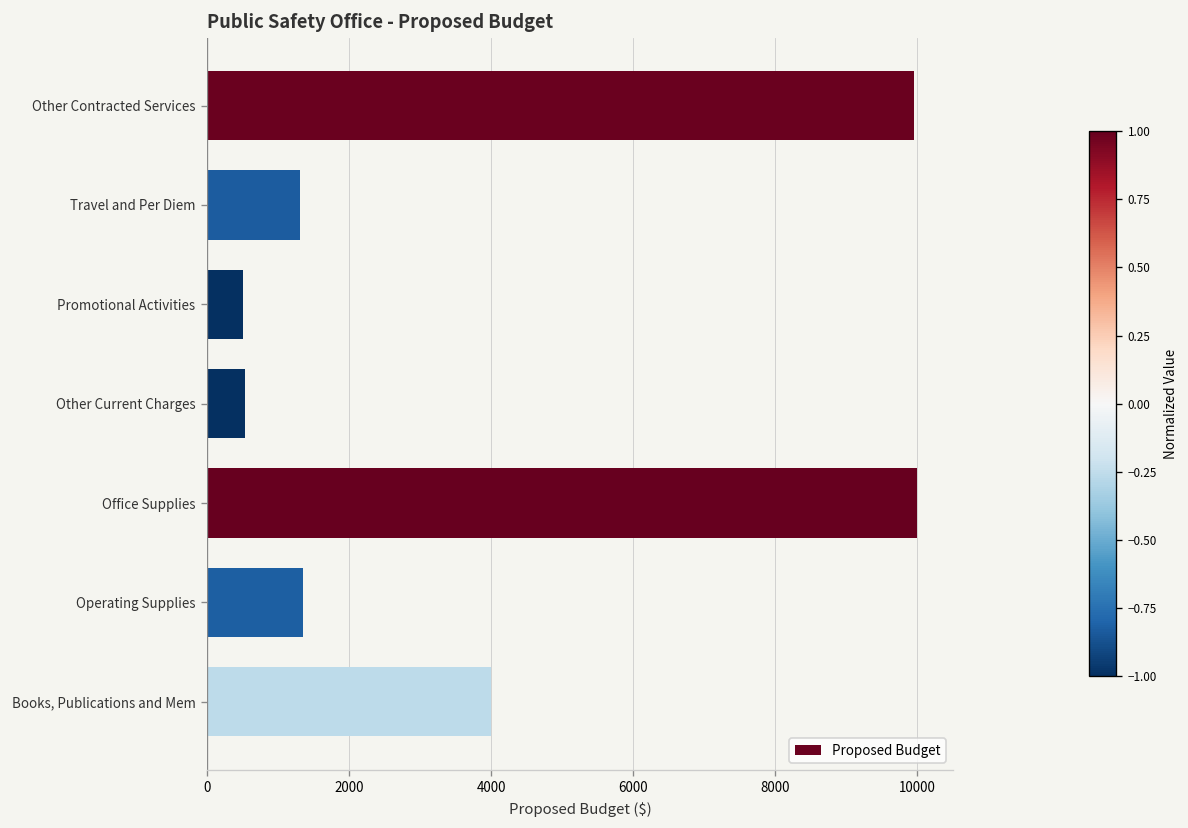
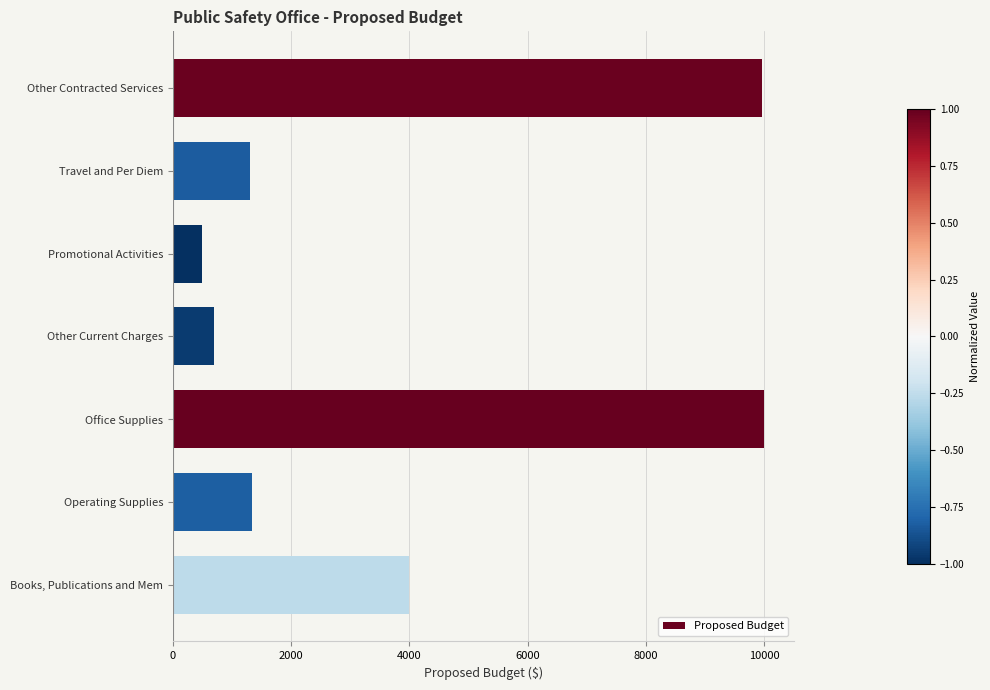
  {
    "Other Contracted Services": 10000,
    "Travel and Per Diem": 1300,
    "Promotional Activities": 500,
-   "Other Current Charges": 500,
+   "Other Current Charges": 700,
    "Office Supplies": 10000,
    "Operating Supplies": 1300,
    "Books, Publications and Mem": 4000
  }
